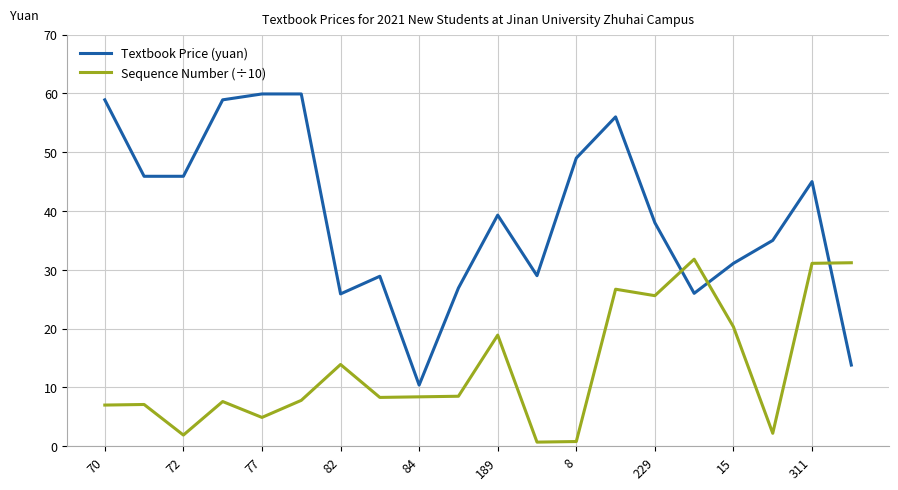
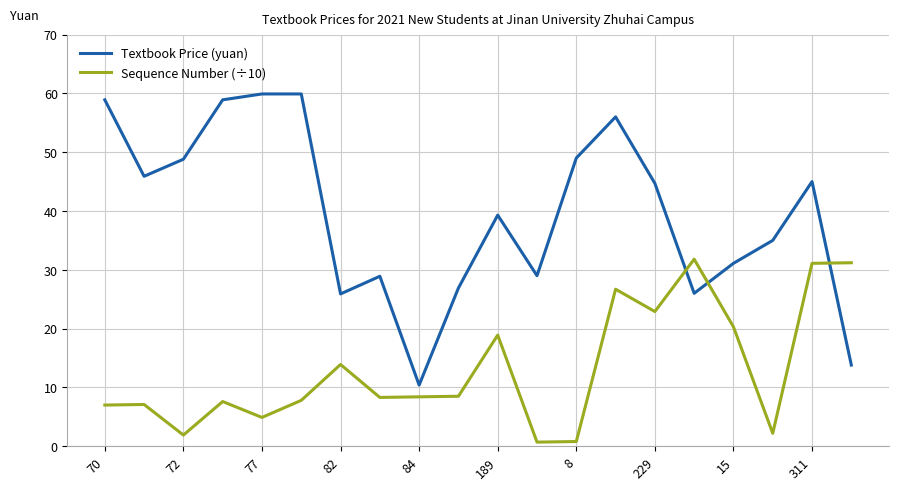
  {
    "Textbook Price (yuan)": {
      "70": 59,
-     "72": 46,
+     "72": 49,
      "77": 60,
      "82": 26,
      "84": 10,
      "189": 39,
      "8": 49,
-     "229": 38,
+     "229": 45,
      "15": 31,
      "311": 45
    },
    "Sequence Number (÷10)": {
      "70": 7,
      "72": 2,
      "77": 5,
      "82": 14,
      "84": 8,
      "189": 19,
      "8": 1,
-     "229": 26,
+     "229": 23,
      "15": 20,
      "311": 31
    }
  }
